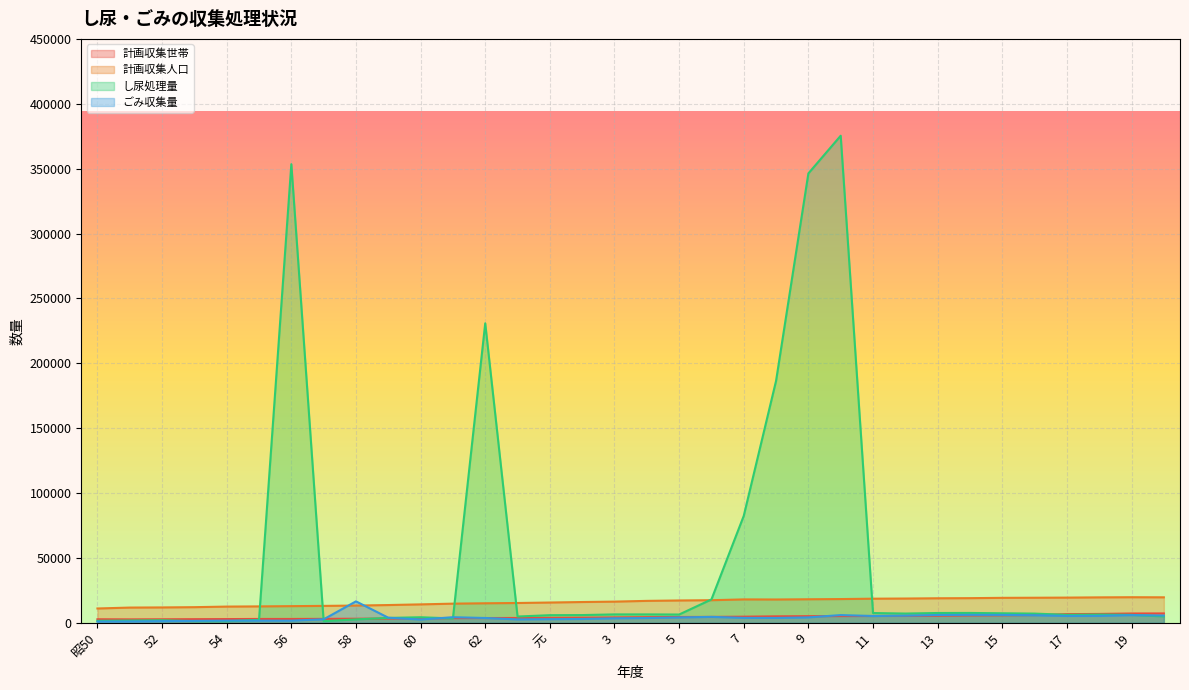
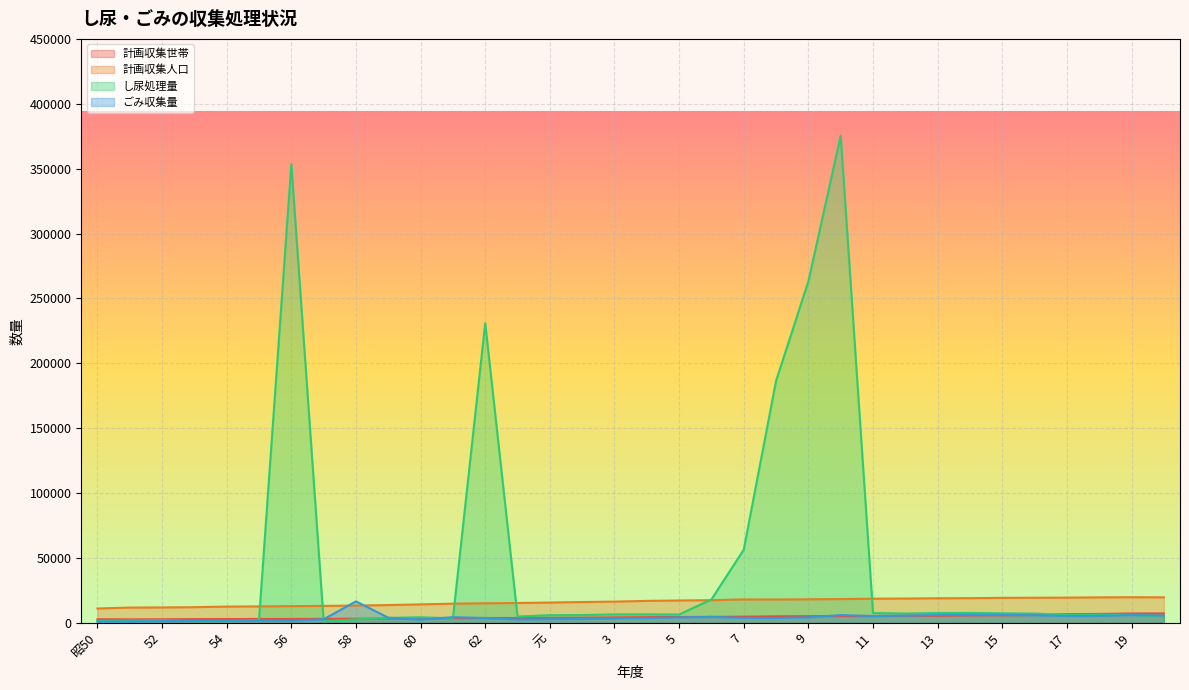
  {
    "し尿処理量": {
      "56": 353000,
      "62": 231000,
      "元": 6000,
      "3": 6000,
-     "7": 82000,
-     "9": 346000,
+     "7": 56000,
+     "9": 263000,
      "11": 8000
    },
    "ごみ収集量": {
      "58": 17000
    }
  }
